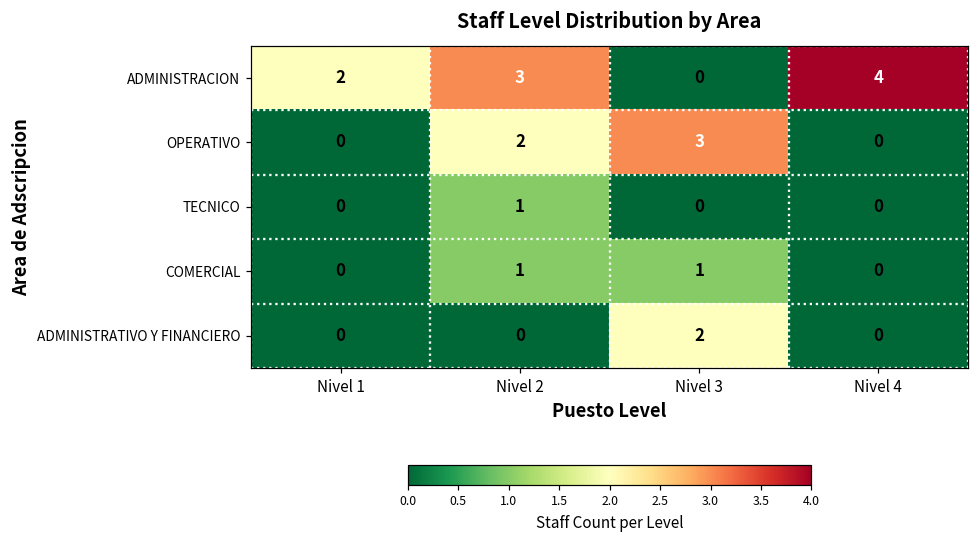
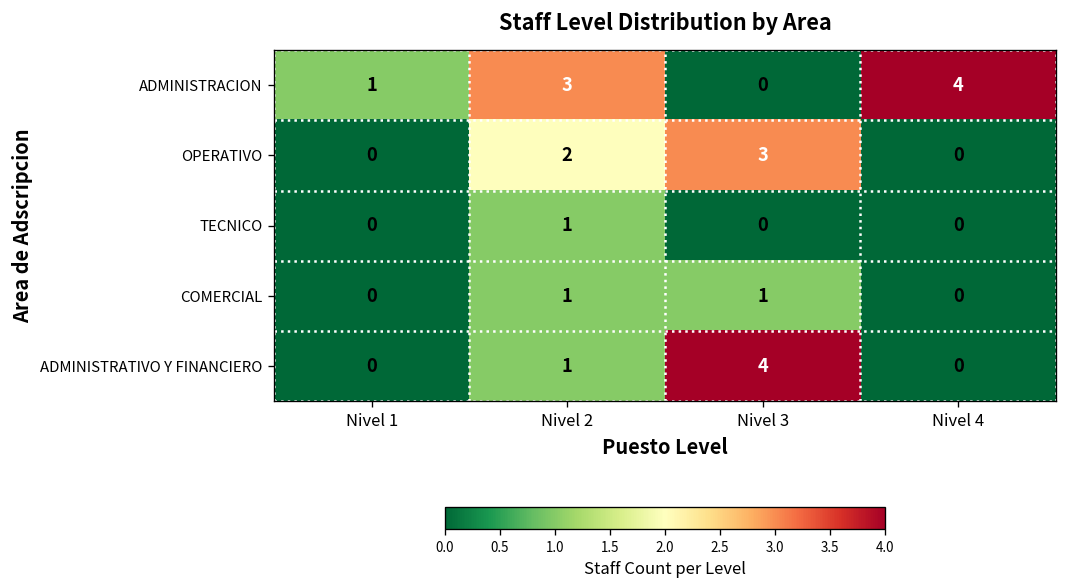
  {
    "ADMINISTRACION": {
-     "Nivel 1": 2,
+     "Nivel 1": 1,
      "Nivel 2": 3,
      "Nivel 3": 0,
      "Nivel 4": 4
    },
    "OPERATIVO": {
      "Nivel 1": 0,
      "Nivel 2": 2,
      "Nivel 3": 3,
      "Nivel 4": 0
    },
    "TECNICO": {
      "Nivel 1": 0,
      "Nivel 2": 1,
      "Nivel 3": 0,
      "Nivel 4": 0
    },
    "COMERCIAL": {
      "Nivel 1": 0,
      "Nivel 2": 1,
      "Nivel 3": 1,
      "Nivel 4": 0
    },
    "ADMINISTRATIVO Y FINANCIERO": {
      "Nivel 1": 0,
-     "Nivel 2": 0,
-     "Nivel 3": 2,
+     "Nivel 2": 1,
+     "Nivel 3": 4,
      "Nivel 4": 0
    }
  }
